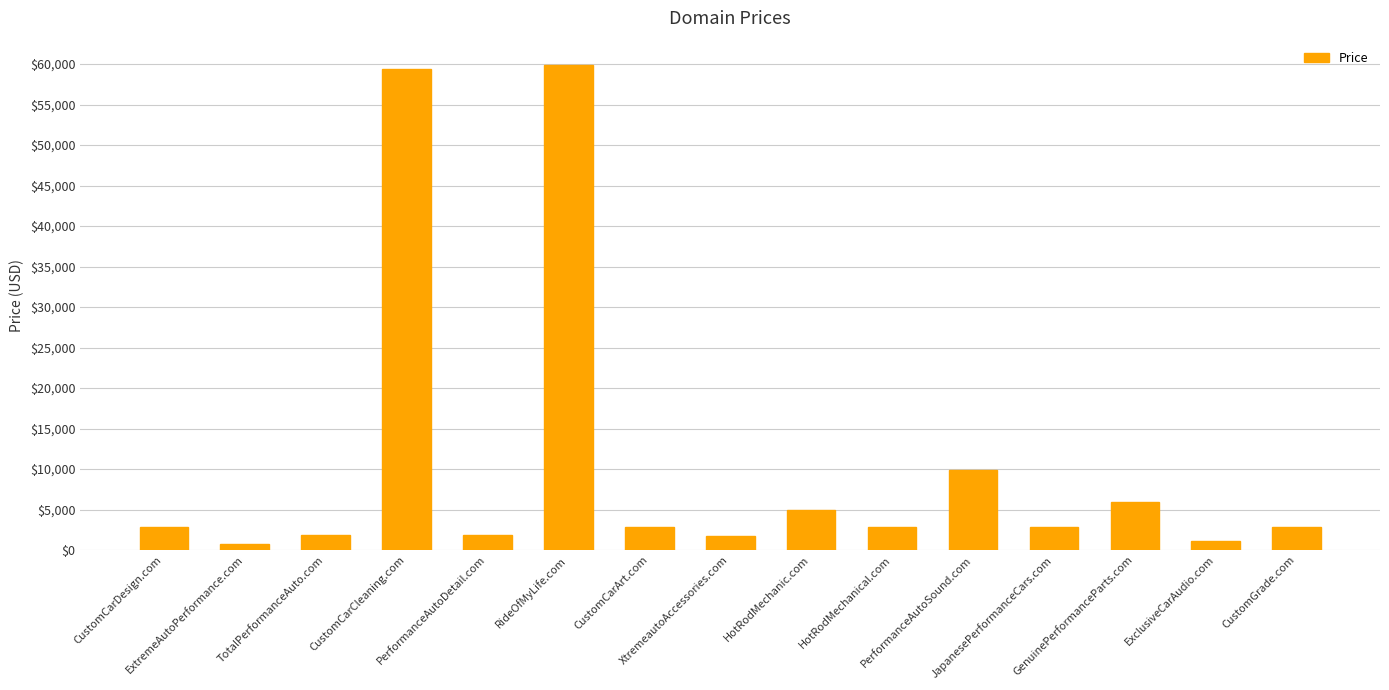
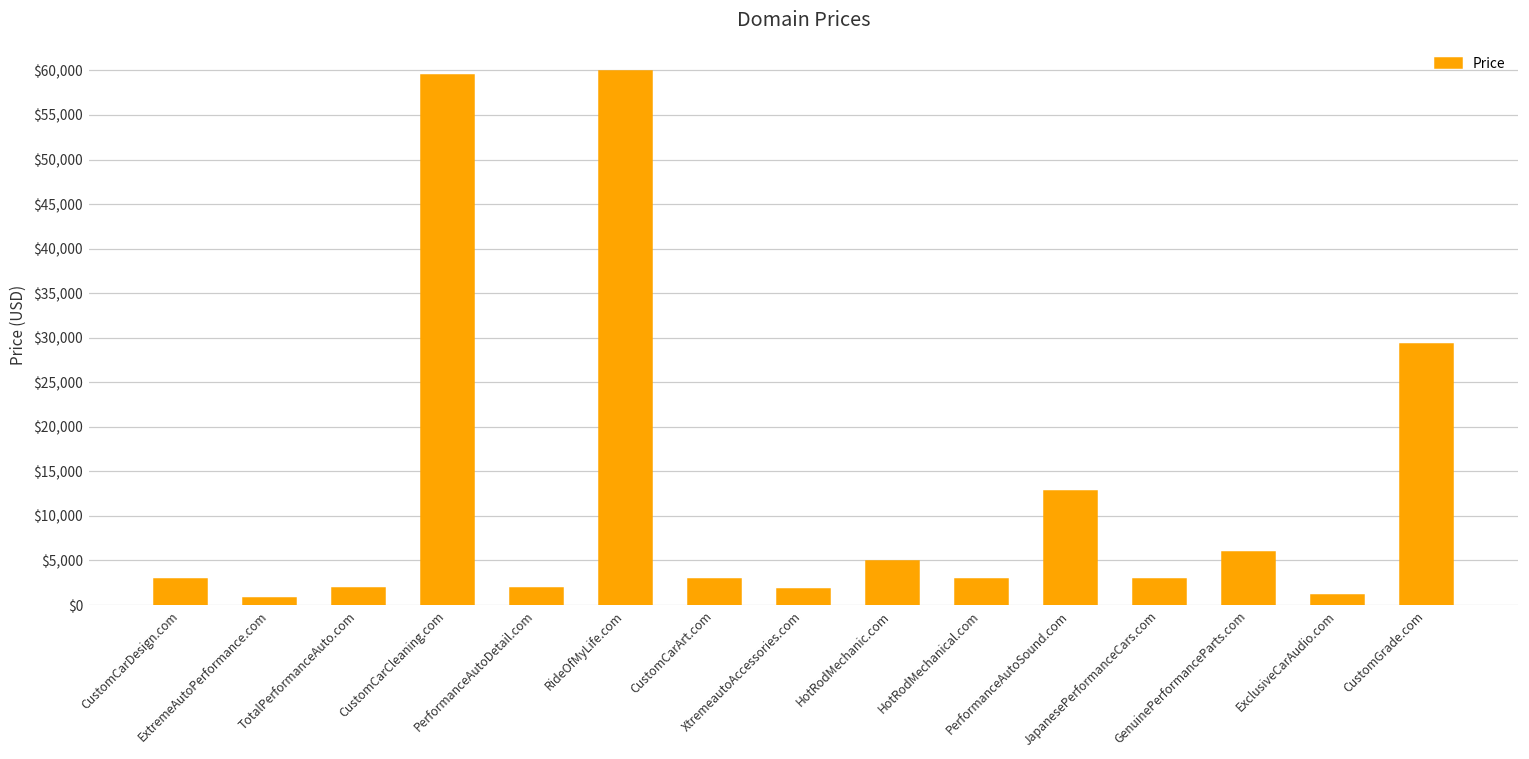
  {
    "CustomCarDesign.com": "$3,000",
    "ExtremeAutoPerformance.com": "$1,000",
    "TotalPerformanceAuto.com": "$2,000",
    "CustomCarCleaning.com": "$59,000",
    "PerformanceAutoDetail.com": "$2,000",
    "RideOfMyLife.com": "$60,000",
    "CustomCarArt.com": "$3,000",
    "XtremeautoAccessories.com": "$2,000",
    "HotRodMechanic.com": "$5,000",
    "HotRodMechanical.com": "$3,000",
-   "PerformanceAutoSound.com": "$10,000",
+   "PerformanceAutoSound.com": "$13,000",
    "JapanesePerformanceCars.com": "$3,000",
    "GenuinePerformanceParts.com": "$6,000",
    "ExclusiveCarAudio.com": "$1,000",
-   "CustomGrade.com": "$3,000"
+   "CustomGrade.com": "$29,000"
  }
